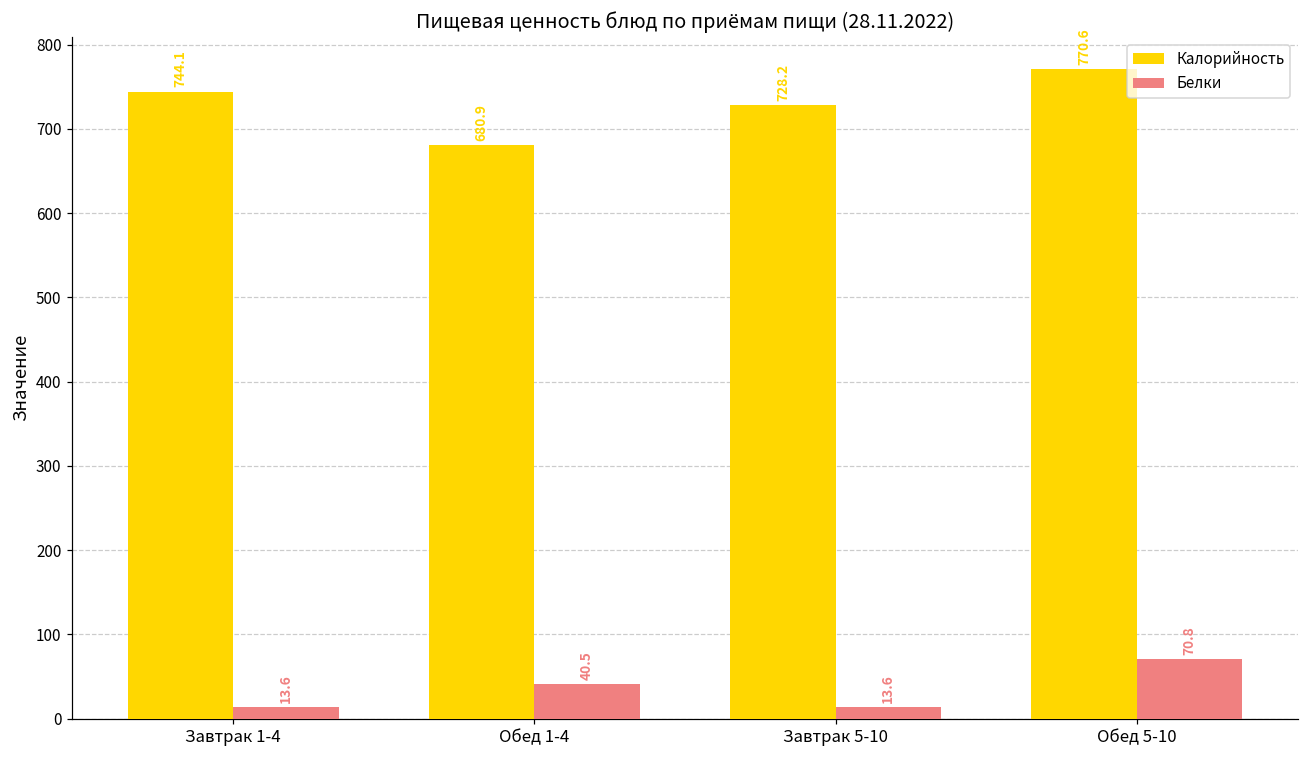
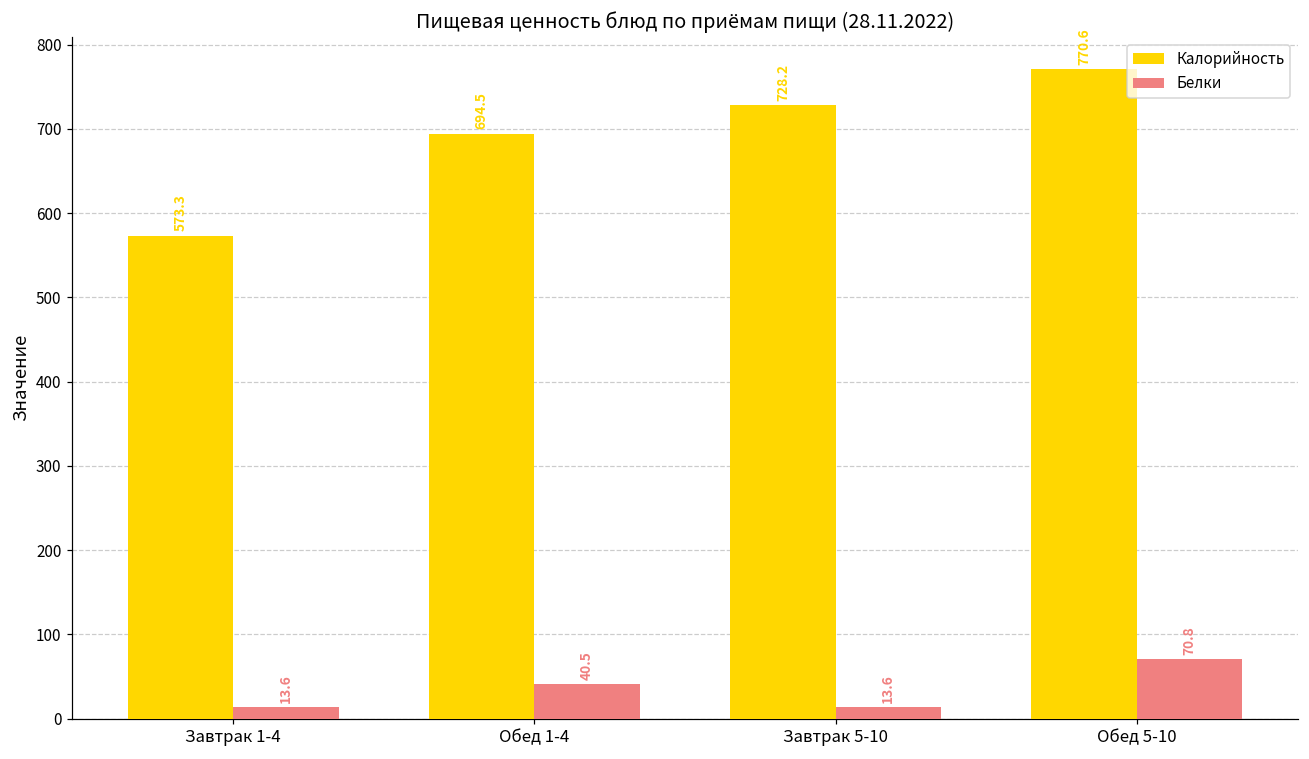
  {
    "Калорийность": {
-     "Завтрак 1-4": 744.1,
-     "Обед 1-4": 680.9,
+     "Завтрак 1-4": 573.3,
+     "Обед 1-4": 694.5,
      "Завтрак 5-10": 728.2,
      "Обед 5-10": 770.6
    },
    "Белки": {
      "Завтрак 1-4": 13.6,
      "Обед 1-4": 40.5,
      "Завтрак 5-10": 13.6,
      "Обед 5-10": 70.8
    }
  }
